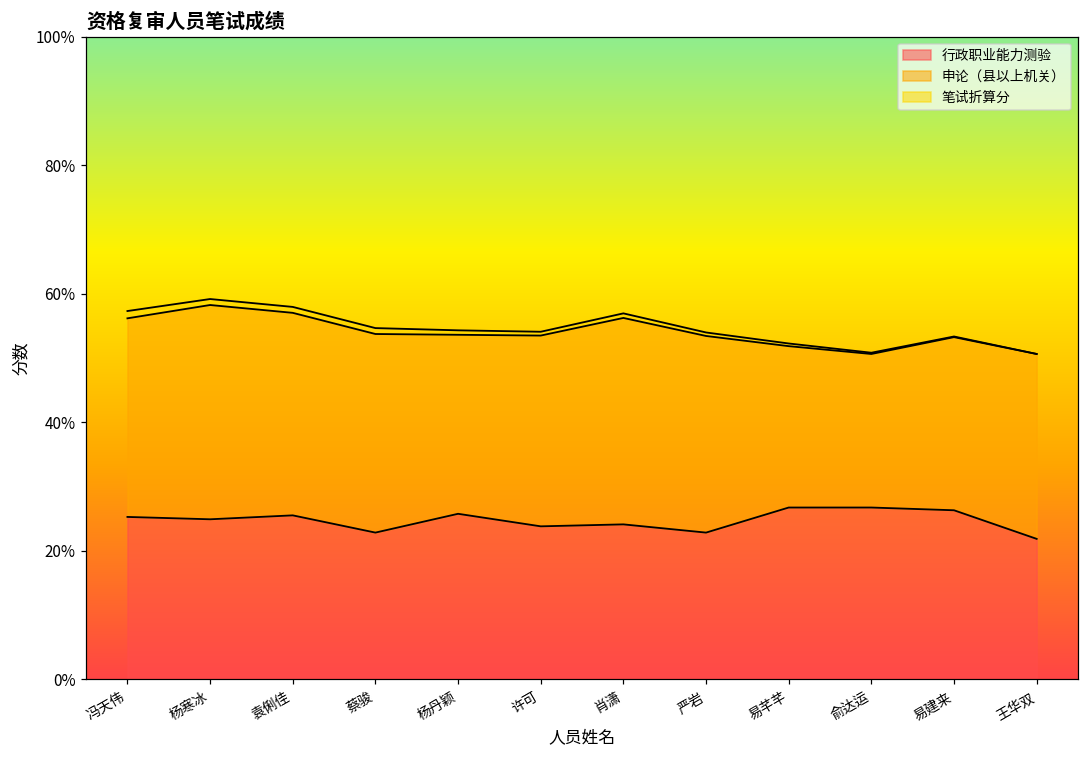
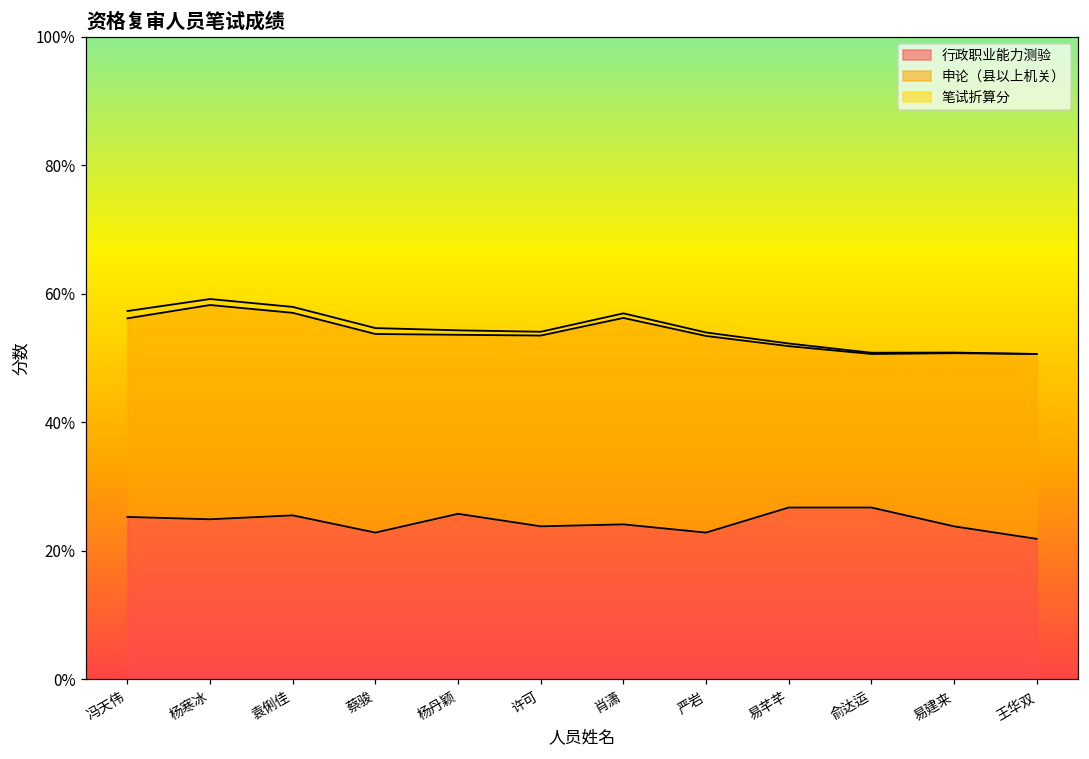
  {
    "行政职业能力测验": {
      "冯天伟": "25%",
      "杨寒冰": "25%",
      "袁俐佳": "26%",
      "蔡骏": "23%",
      "杨丹颖": "26%",
      "许可": "24%",
      "肖潇": "24%",
      "严岩": "23%",
      "易芊芊": "27%",
      "俞达运": "27%",
-     "易建来": "26%",
+     "易建来": "24%",
      "王华双": "22%"
    }
  }
